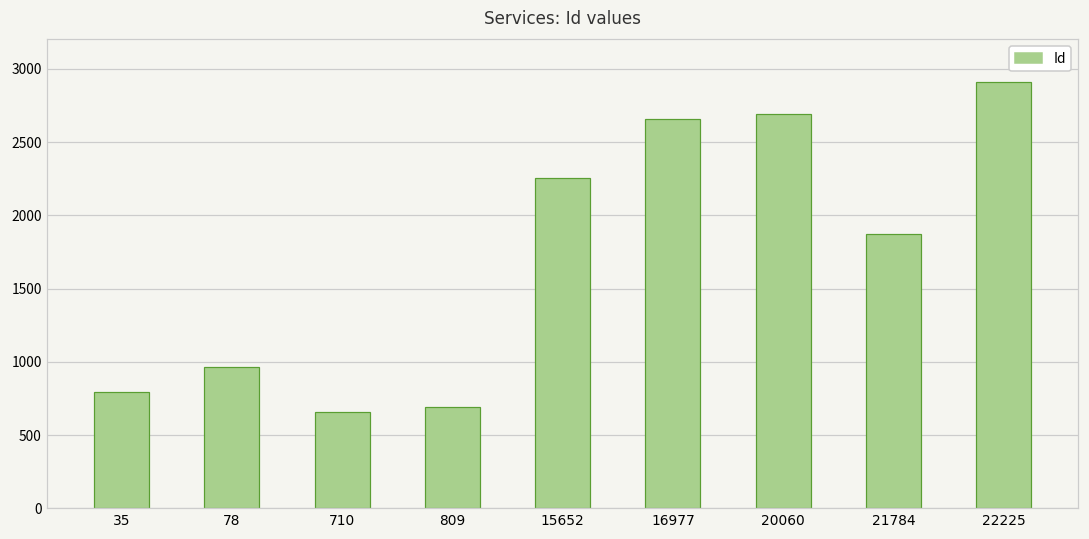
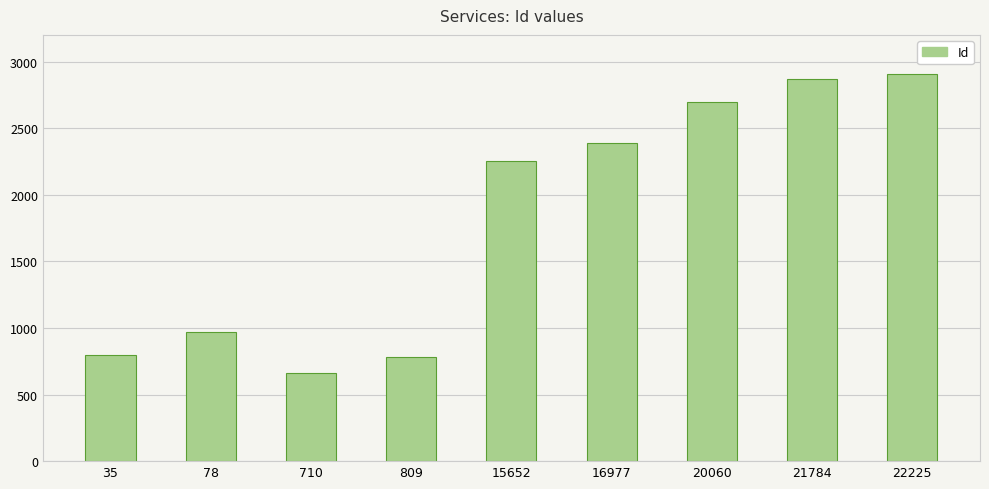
  {
    "35": 800,
    "78": 970,
    "710": 660,
-   "809": 700,
+   "809": 780,
    "15652": 2260,
-   "16977": 2660,
+   "16977": 2390,
    "20060": 2690,
-   "21784": 1870,
+   "21784": 2870,
    "22225": 2910
  }
